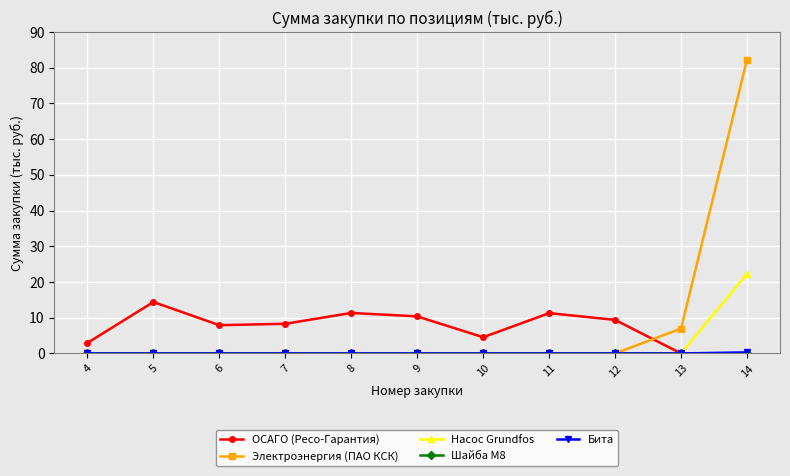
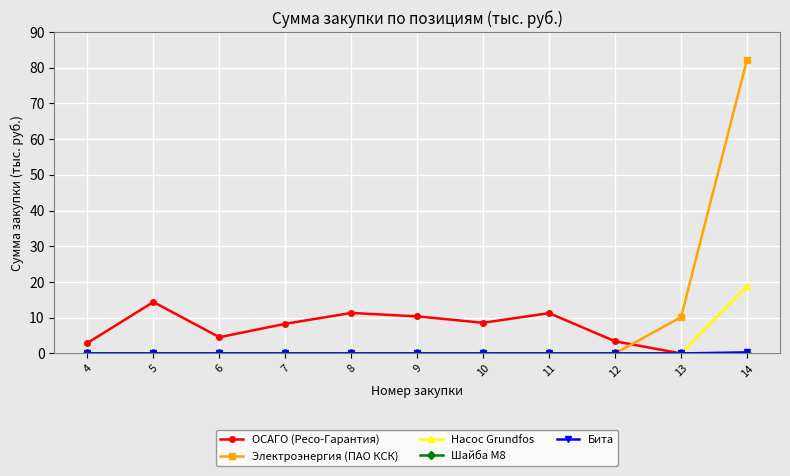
  {
    "ОСАГО (Ресо-Гарантия)": {
      "4": 3,
      "5": 14,
-     "6": 8,
+     "6": 5,
      "7": 8,
      "8": 11,
      "9": 10,
-     "10": 5,
+     "10": 9,
      "11": 11,
-     "12": 9
+     "12": 3
    },
    "Электроэнергия (ПАО КСК)": {
-     "13": 7,
+     "13": 10,
      "14": 82
    },
    "Насос Grundfos": {
-     "14": 22
+     "14": 19
    }
  }
